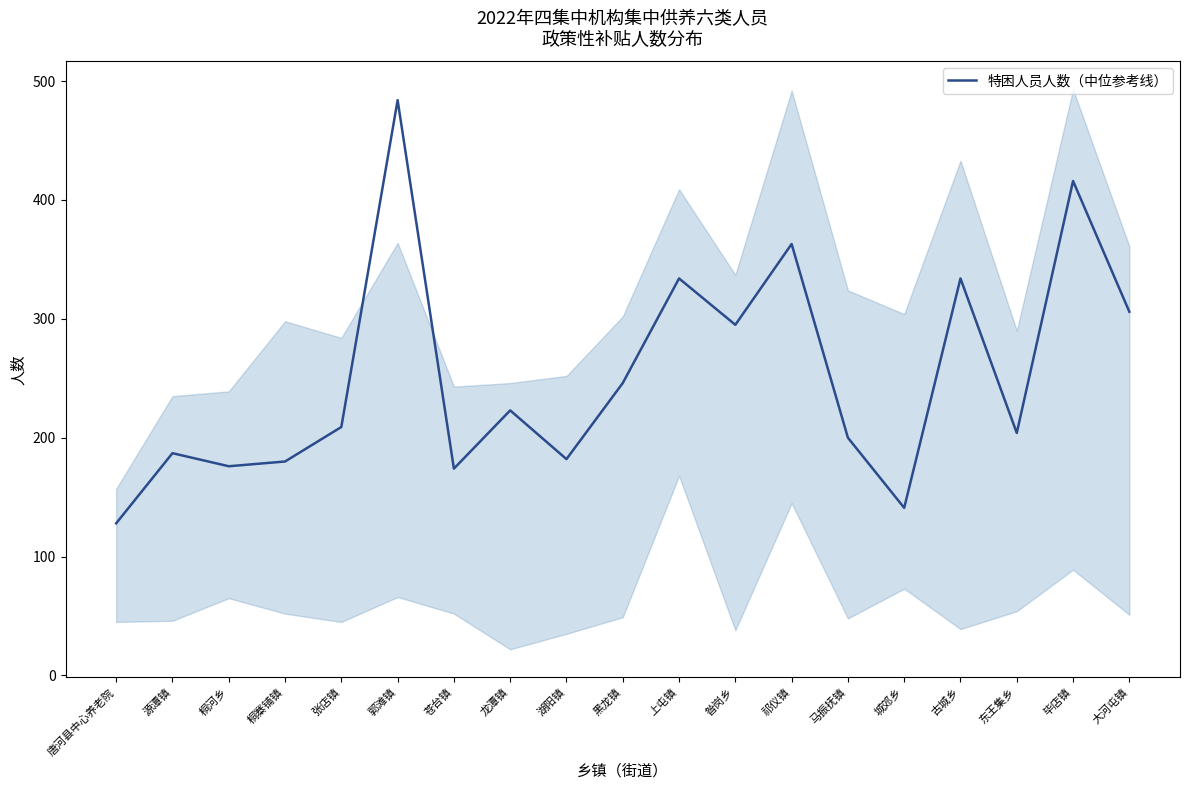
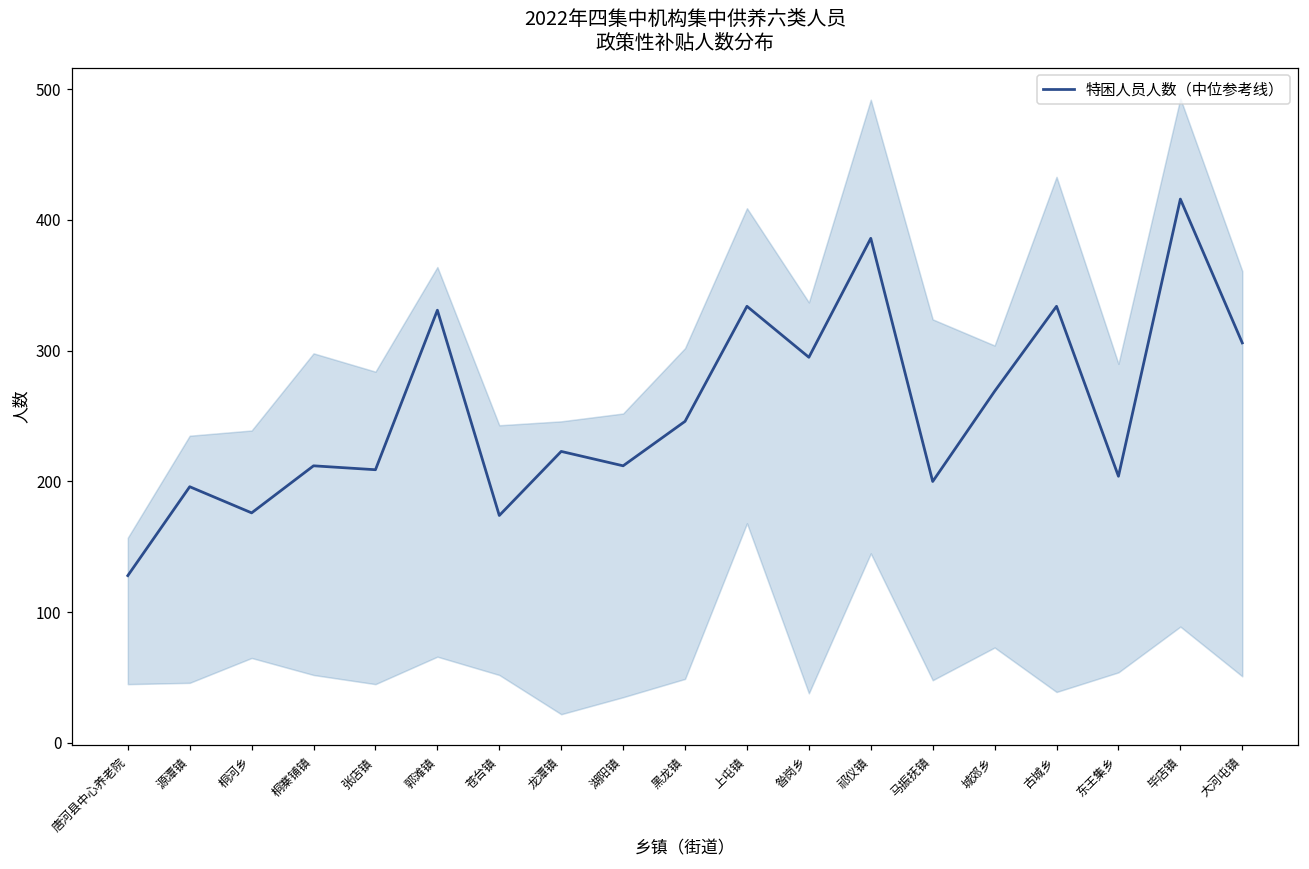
  {
    "特困人员人数（中位参考线）": {
      "唐河县中心养老院": 128,
-     "源潭镇": 187,
+     "源潭镇": 196,
      "桐河乡": 176,
-     "桐寨铺镇": 180,
+     "桐寨铺镇": 212,
      "张店镇": 209,
-     "郭滩镇": 484,
+     "郭滩镇": 331,
      "苍台镇": 174,
      "龙潭镇": 223,
-     "湖阳镇": 182,
+     "湖阳镇": 212,
      "黑龙镇": 246,
      "上屯镇": 334,
      "昝岗乡": 295,
-     "祁仪镇": 363,
+     "祁仪镇": 386,
      "马振抚镇": 200,
-     "城郊乡": 141,
+     "城郊乡": 269,
      "古城乡": 334,
      "东王集乡": 204,
      "毕店镇": 416,
      "大河屯镇": 306
    }
  }
